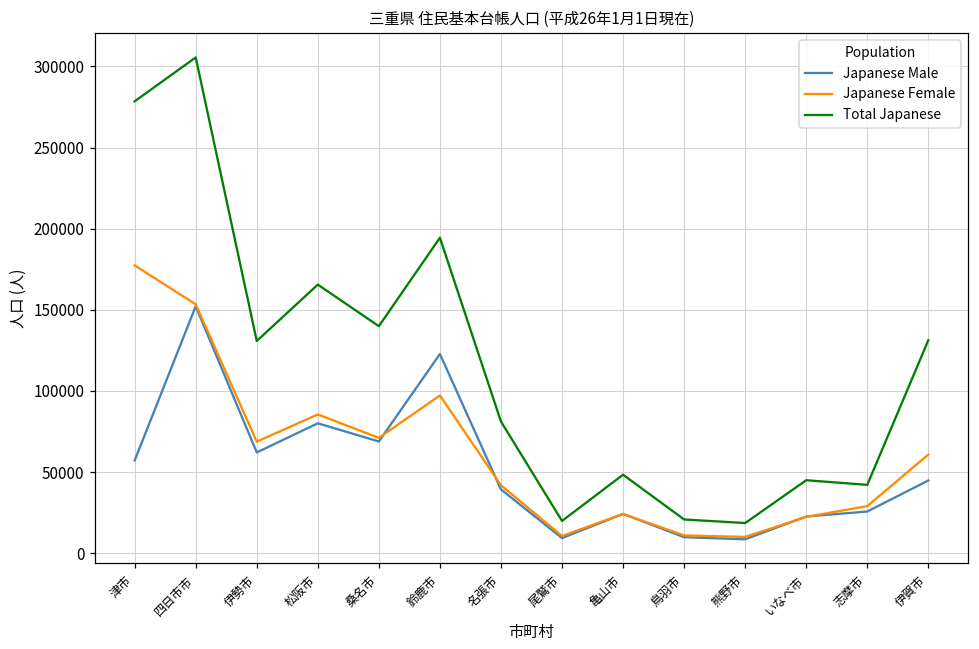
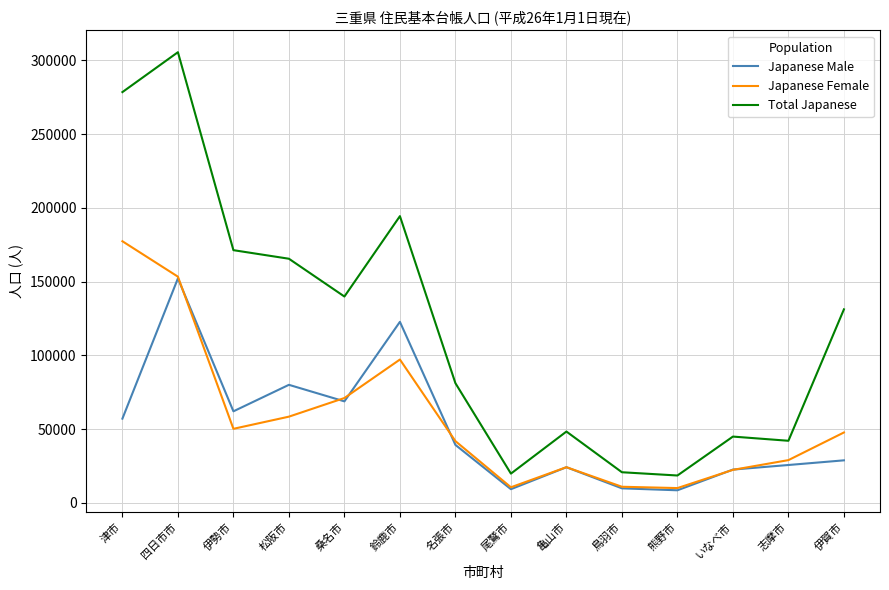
  {
    "Japanese Male": {
      "津市": 57000,
      "伊勢市": 62000,
      "松阪市": 80000,
      "桑名市": 69000,
      "鈴鹿市": 123000,
      "名張市": 39000,
      "志摩市": 26000,
-     "伊賀市": 45000
+     "伊賀市": 29000
    },
    "Japanese Female": {
      "津市": 177000,
-     "伊勢市": 69000,
-     "松阪市": 85000,
+     "伊勢市": 50000,
+     "松阪市": 58000,
      "桑名市": 71000,
      "鈴鹿市": 97000,
      "名張市": 42000,
      "志摩市": 29000,
-     "伊賀市": 61000
+     "伊賀市": 48000
    },
    "Total Japanese": {
      "津市": 278000,
      "四日市市": 306000,
-     "伊勢市": 131000,
+     "伊勢市": 171000,
      "松阪市": 166000,
      "桑名市": 140000,
      "鈴鹿市": 194000,
      "名張市": 81000,
      "尾鷲市": 20000,
      "亀山市": 48000,
      "鳥羽市": 21000,
      "熊野市": 19000,
      "いなべ市": 45000,
      "志摩市": 42000,
      "伊賀市": 131000
    }
  }
